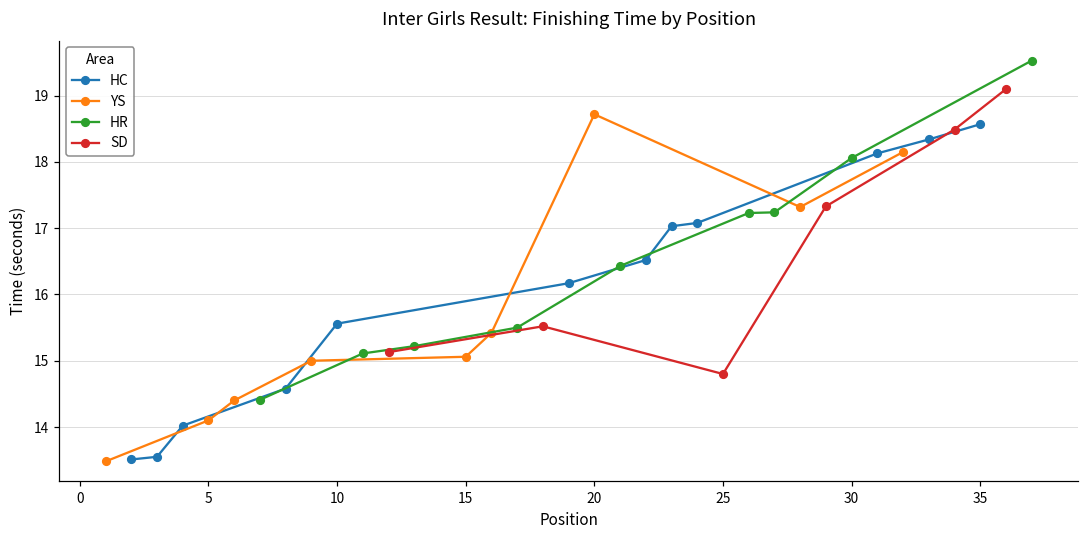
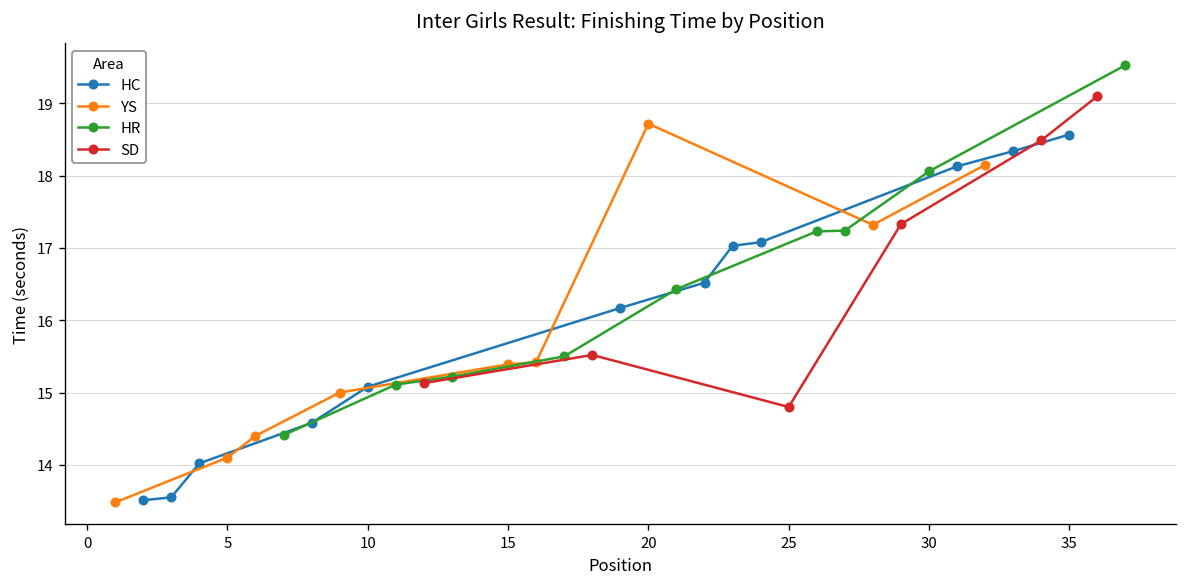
  {
    "HC": {
-     "10": 15.6,
+     "10": 15.1,
      "35": 18.6
    },
    "YS": {
      "5": 14.1,
-     "15": 15.1,
+     "15": 15.4,
      "20": 18.7
    },
    "HR": {
      "30": 18.1
    },
    "SD": {
      "25": 14.8
    }
  }
